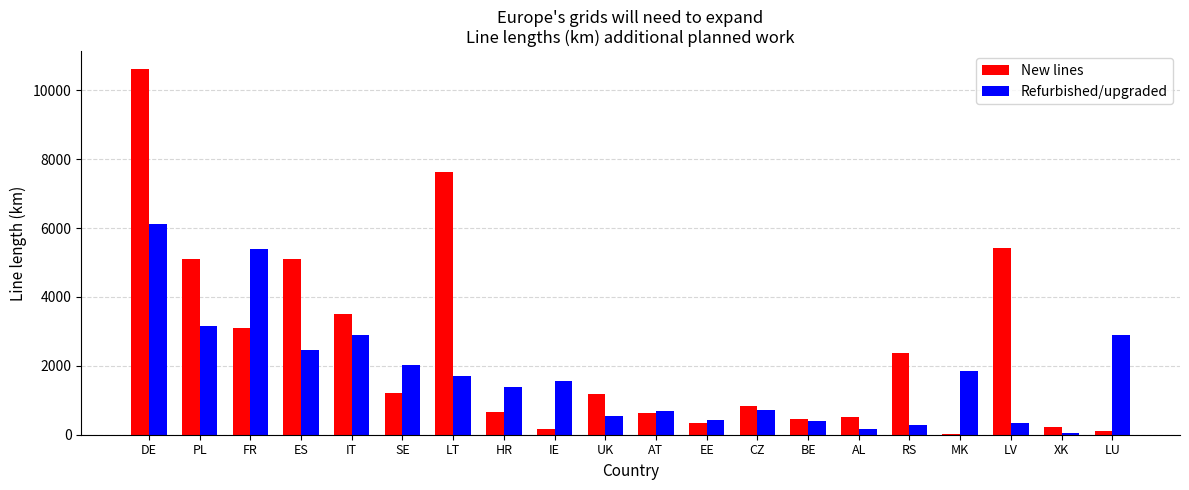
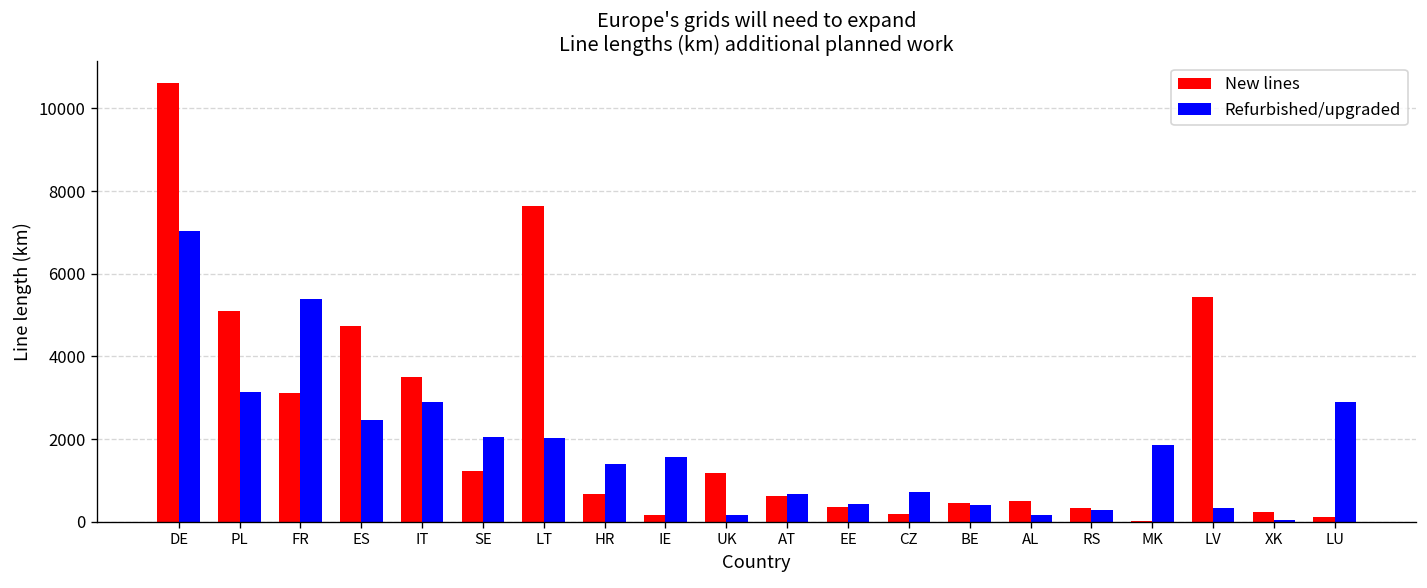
  {
    "New lines": {
      "DE": 10600,
      "PL": 5100,
      "FR": 3100,
-     "ES": 5100,
+     "ES": 4700,
      "IT": 3500,
      "SE": 1200,
      "LT": 7600,
      "HR": 700,
      "IE": 200,
      "UK": 1200,
      "AT": 600,
      "EE": 300,
-     "CZ": 800,
+     "CZ": 200,
      "BE": 500,
      "AL": 500,
-     "RS": 2400,
+     "RS": 300,
      "LV": 5400,
      "XK": 200,
      "LU": 100
    },
    "Refurbished/upgraded": {
-     "DE": 6100,
+     "DE": 7000,
      "PL": 3200,
      "FR": 5400,
      "ES": 2500,
      "IT": 2900,
      "SE": 2000,
-     "LT": 1700,
+     "LT": 2000,
      "HR": 1400,
      "IE": 1600,
-     "UK": 600,
+     "UK": 200,
      "AT": 700,
      "EE": 400,
      "CZ": 700,
      "BE": 400,
      "AL": 200,
      "RS": 300,
      "MK": 1800,
      "LV": 300,
      "LU": 2900
    }
  }
